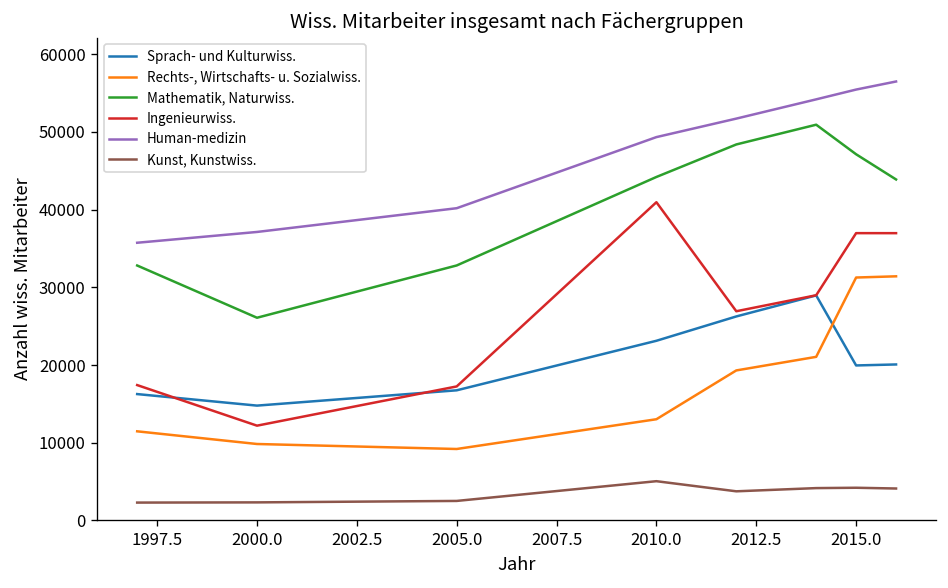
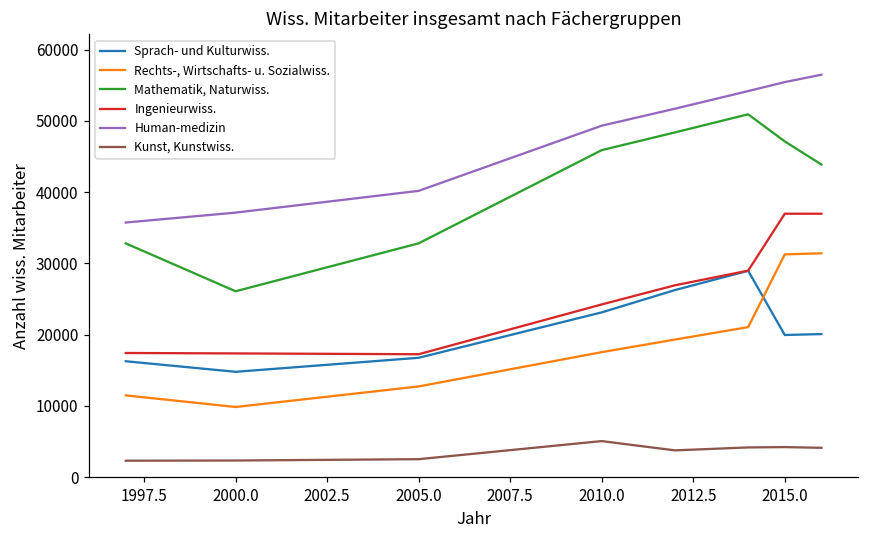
  {
    "Sprach- und Kulturwiss.": {
      "2000.0": 15000,
      "2005.0": 17000,
      "2010.0": 23000,
      "2015.0": 20000
    },
    "Rechts-, Wirtschafts- u. Sozialwiss.": {
      "2000.0": 10000,
-     "2005.0": 9000,
-     "2010.0": 13000,
+     "2005.0": 13000,
+     "2010.0": 18000,
      "2015.0": 31000
    },
    "Mathematik, Naturwiss.": {
      "2000.0": 26000,
      "2005.0": 33000,
-     "2010.0": 44000,
+     "2010.0": 46000,
      "2015.0": 47000
    },
    "Ingenieurwiss.": {
-     "2000.0": 12000,
+     "2000.0": 17000,
      "2005.0": 17000,
-     "2010.0": 41000,
+     "2010.0": 24000,
      "2015.0": 37000
    },
    "Human-medizin": {
      "2000.0": 37000,
      "2005.0": 40000,
      "2010.0": 49000,
      "2015.0": 55000
    },
    "Kunst, Kunstwiss.": {
      "2000.0": 2000,
      "2005.0": 3000,
      "2010.0": 5000,
      "2015.0": 4000
    }
  }
